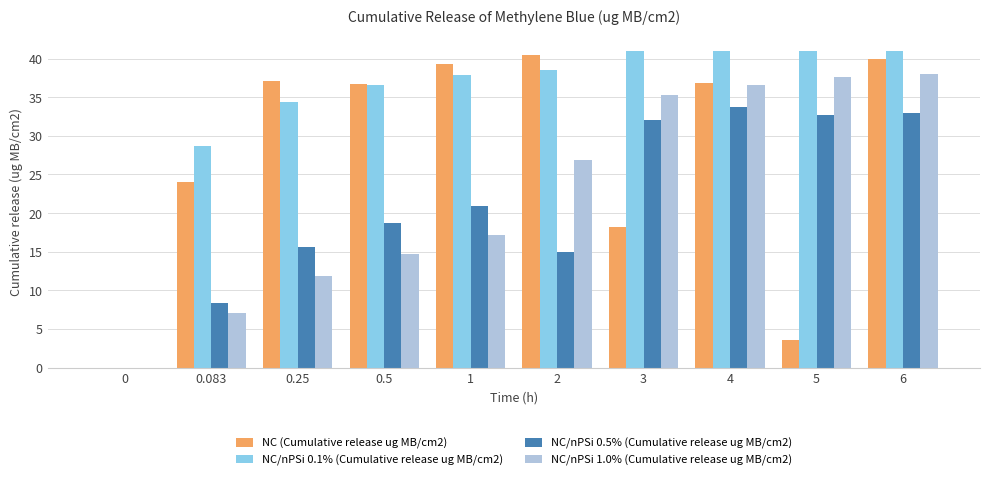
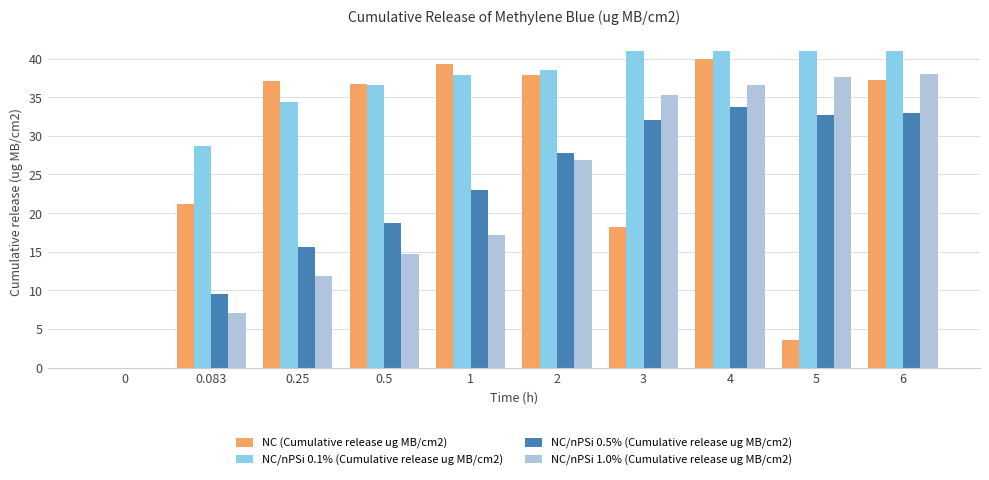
  {
    "NC (Cumulative release ug MB/cm2)": {
      "0": 0,
-     "0.083": 24,
+     "0.083": 21,
      "0.25": 37,
      "0.5": 37,
      "1": 39,
-     "2": 41,
+     "2": 38,
      "3": 18,
-     "4": 37,
+     "4": 40,
      "5": 4,
-     "6": 40
+     "6": 37
    },
    "NC/nPSi 0.5% (Cumulative release ug MB/cm2)": {
      "0": 0,
-     "0.083": 8,
+     "0.083": 9,
      "0.25": 16,
      "0.5": 19,
-     "1": 21,
-     "2": 15,
+     "1": 23,
+     "2": 28,
      "3": 32,
      "4": 34,
      "5": 33,
      "6": 33
    }
  }
